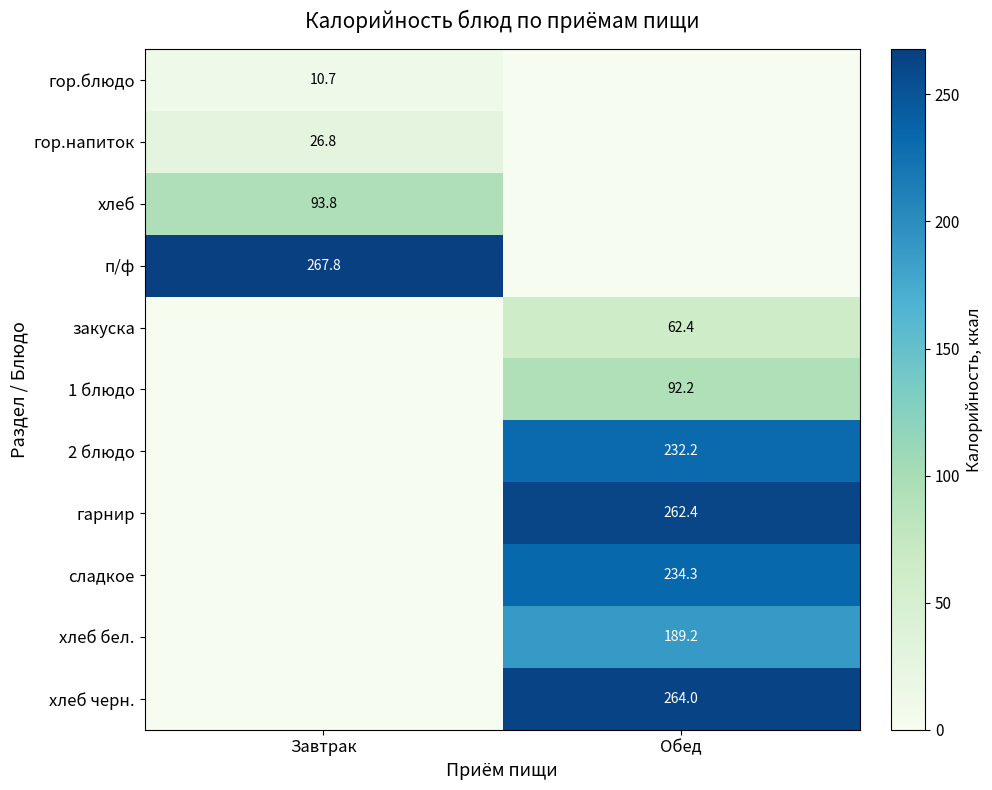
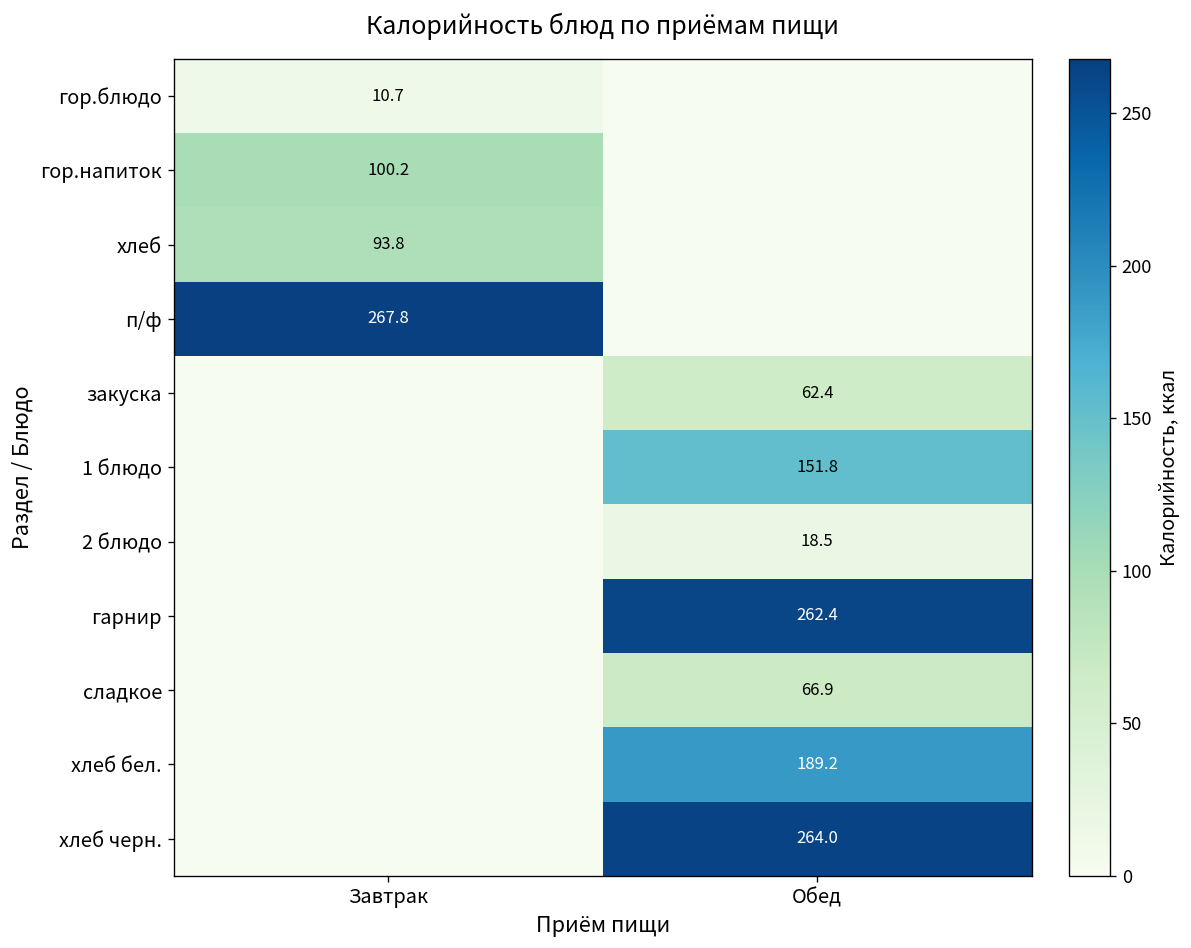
  {
    "гор.блюдо": {
      "Завтрак": 10.7
    },
    "гор.напиток": {
-     "Завтрак": 26.8
+     "Завтрак": 100.2
    },
    "хлеб": {
      "Завтрак": 93.8
    },
    "п/ф": {
      "Завтрак": 267.8
    },
    "закуска": {
      "Обед": 62.4
    },
    "1 блюдо": {
-     "Обед": 92.2
+     "Обед": 151.8
    },
    "2 блюдо": {
-     "Обед": 232.2
+     "Обед": 18.5
    },
    "гарнир": {
      "Обед": 262.4
    },
    "сладкое": {
-     "Обед": 234.3
+     "Обед": 66.9
    },
    "хлеб бел.": {
      "Обед": 189.2
    },
    "хлеб черн.": {
      "Обед": 264.0
    }
  }
